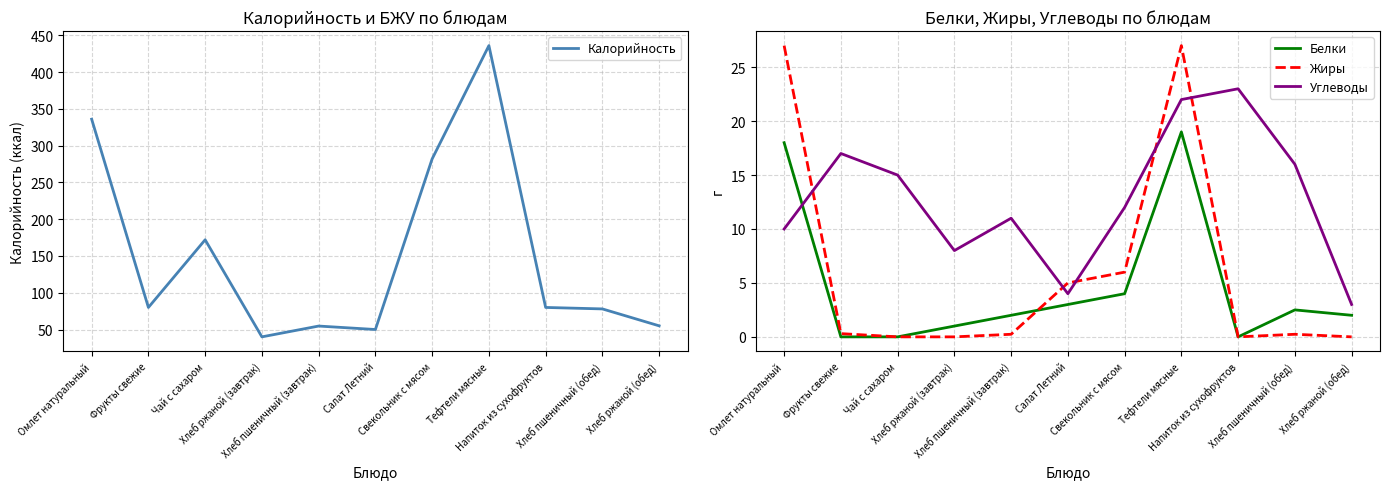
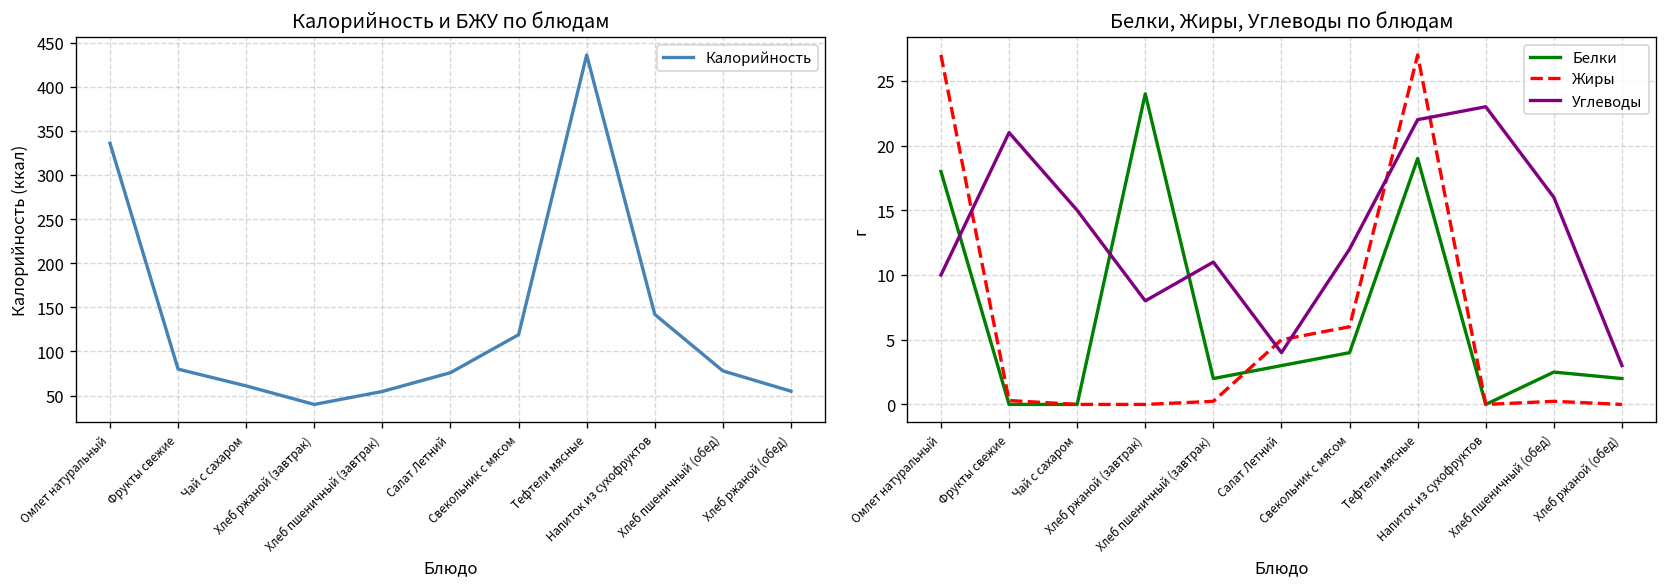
  {
    "Калорийность и БЖУ по блюдам": {
      "Омлет натуральный": 340,
      "Фрукты свежие": 80,
-     "Чай с сахаром": 170,
+     "Чай с сахаром": 60,
      "Хлеб ржаной (завтрак)": 40,
      "Хлеб пшеничный (завтрак)": 50,
-     "Салат Летний": 50,
-     "Свекольник с мясом": 280,
+     "Салат Летний": 80,
+     "Свекольник с мясом": 120,
      "Тефтели мясные": 440,
-     "Напиток из сухофруктов": 80,
+     "Напиток из сухофруктов": 140,
      "Хлеб пшеничный (обед)": 80,
      "Хлеб ржаной (обед)": 60
    },
    "Белки, Жиры, Углеводы по блюдам": {
      "Белки": {
        "Омлет натуральный": 18,
        "Фрукты свежие": 0,
-       "Хлеб ржаной (завтрак)": 1,
+       "Хлеб ржаной (завтрак)": 24,
        "Хлеб пшеничный (завтрак)": 2,
        "Салат Летний": 3,
        "Свекольник с мясом": 4,
        "Тефтели мясные": 19,
        "Хлеб пшеничный (обед)": 2.5,
        "Хлеб ржаной (обед)": 2
      },
      "Жиры": {
        "Омлет натуральный": 27,
        "Фрукты свежие": 0.3,
        "Хлеб ржаной (завтрак)": 0,
        "Хлеб пшеничный (завтрак)": 0.2,
        "Салат Летний": 5,
        "Свекольник с мясом": 6,
        "Тефтели мясные": 27,
        "Хлеб пшеничный (обед)": 0.2,
        "Хлеб ржаной (обед)": 0
      },
      "Углеводы": {
        "Омлет натуральный": 10,
-       "Фрукты свежие": 17,
+       "Фрукты свежие": 21,
        "Чай с сахаром": 15,
        "Хлеб ржаной (завтрак)": 8,
        "Хлеб пшеничный (завтрак)": 11,
        "Салат Летний": 4,
        "Свекольник с мясом": 12,
        "Тефтели мясные": 22,
        "Напиток из сухофруктов": 23,
        "Хлеб пшеничный (обед)": 16,
        "Хлеб ржаной (обед)": 3
      }
    }
  }
